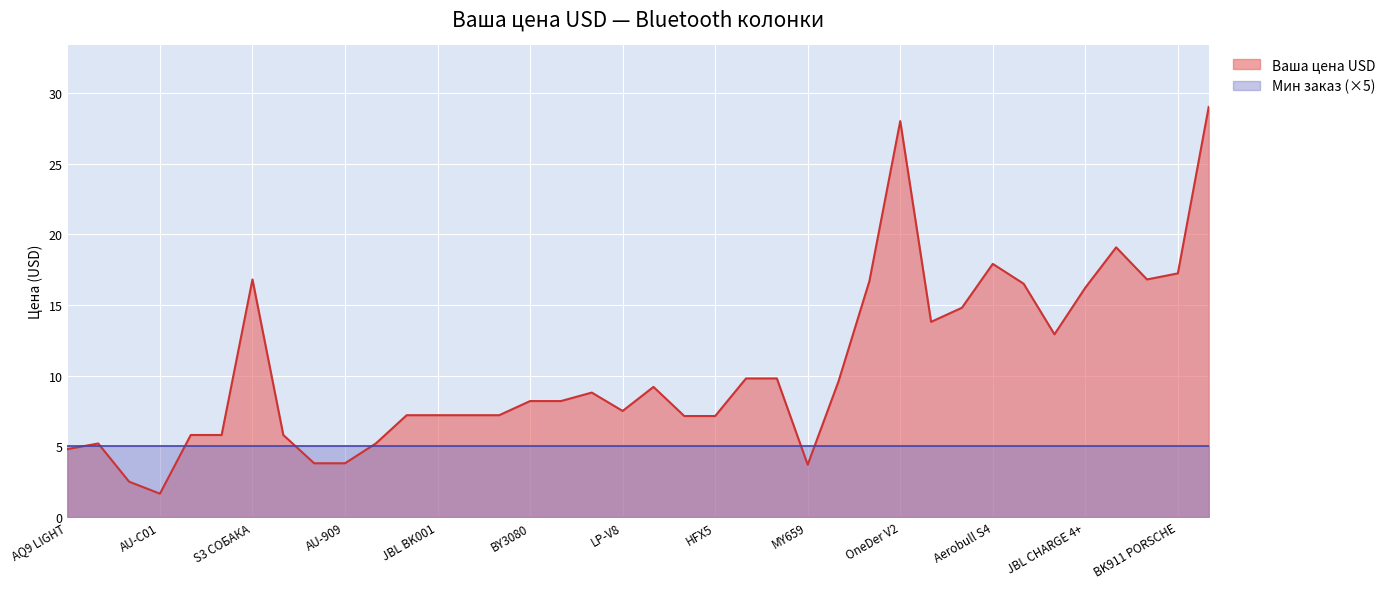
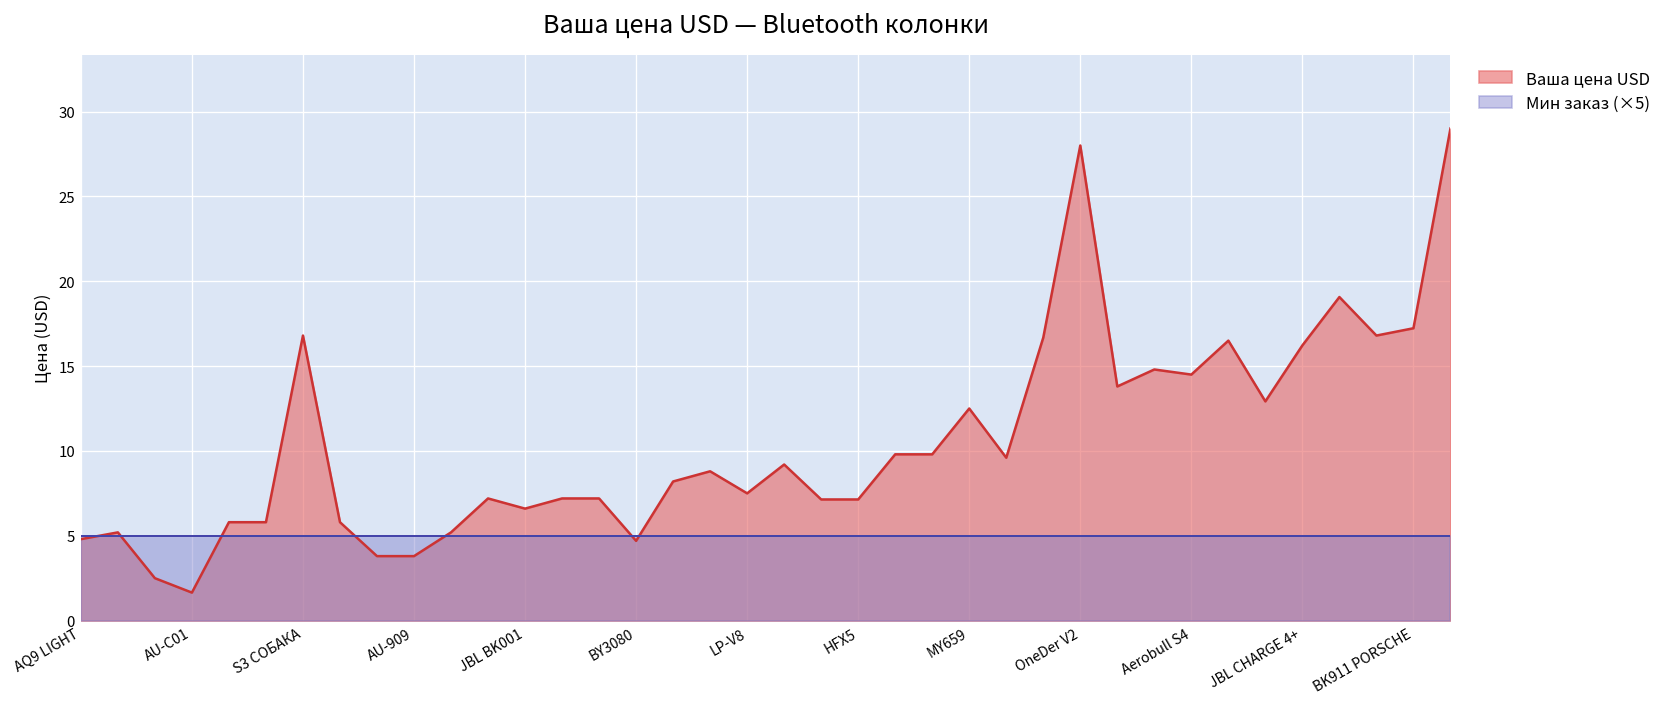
  {
    "Ваша цена USD": {
      "AQ9 LIGHT": 4.8,
      "AU-C01": 1.7,
      "S3 СОБАКА": 16.8,
      "AU-909": 3.8,
-     "JBL BK001": 7.2,
-     "BY3080": 8.2,
+     "JBL BK001": 6.6,
+     "BY3080": 4.7,
      "LP-V8": 7.5,
      "HFX5": 7.1,
-     "MY659": 3.7,
+     "MY659": 12.5,
      "OneDer V2": 28.0,
-     "Aerobull S4": 17.9,
+     "Aerobull S4": 14.5,
      "JBL CHARGE 4+": 16.2,
      "BK911 PORSCHE": 17.2
    },
    "Мин заказ (×5)": {
      "AQ9 LIGHT": 5.0,
      "AU-C01": 5.0,
      "S3 СОБАКА": 5.0,
      "AU-909": 5.0,
      "JBL BK001": 5.0,
      "BY3080": 5.0,
      "LP-V8": 5.0,
      "HFX5": 5.0,
      "MY659": 5.0,
      "OneDer V2": 5.0,
      "Aerobull S4": 5.0,
      "JBL CHARGE 4+": 5.0,
      "BK911 PORSCHE": 5.0
    }
  }
